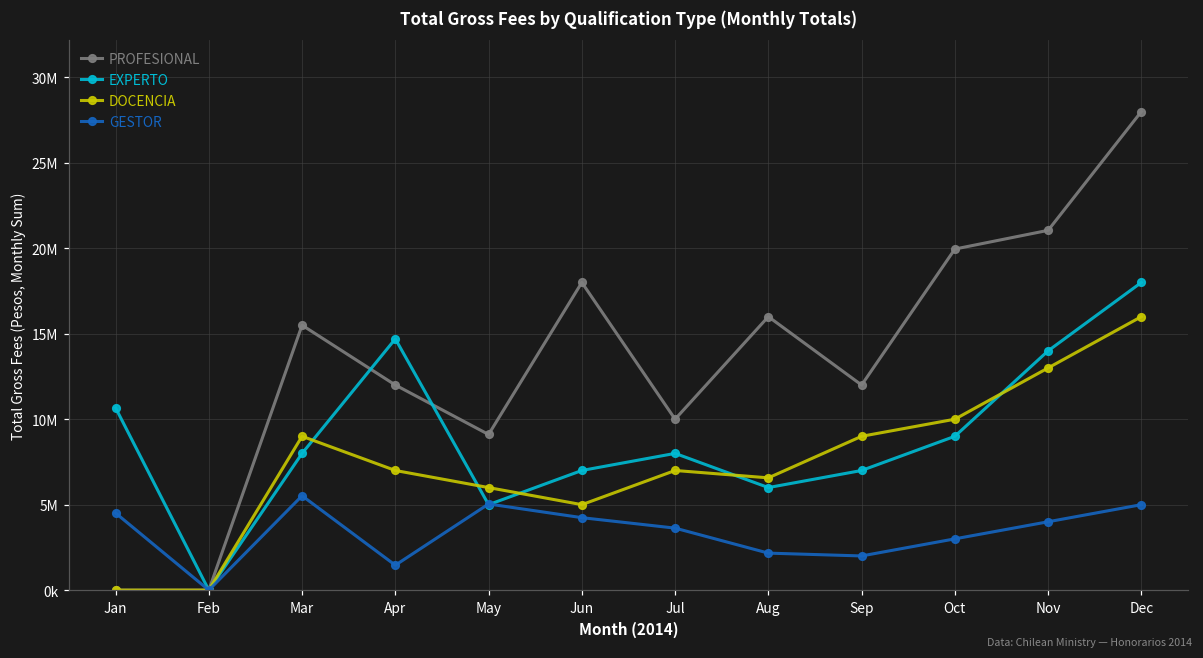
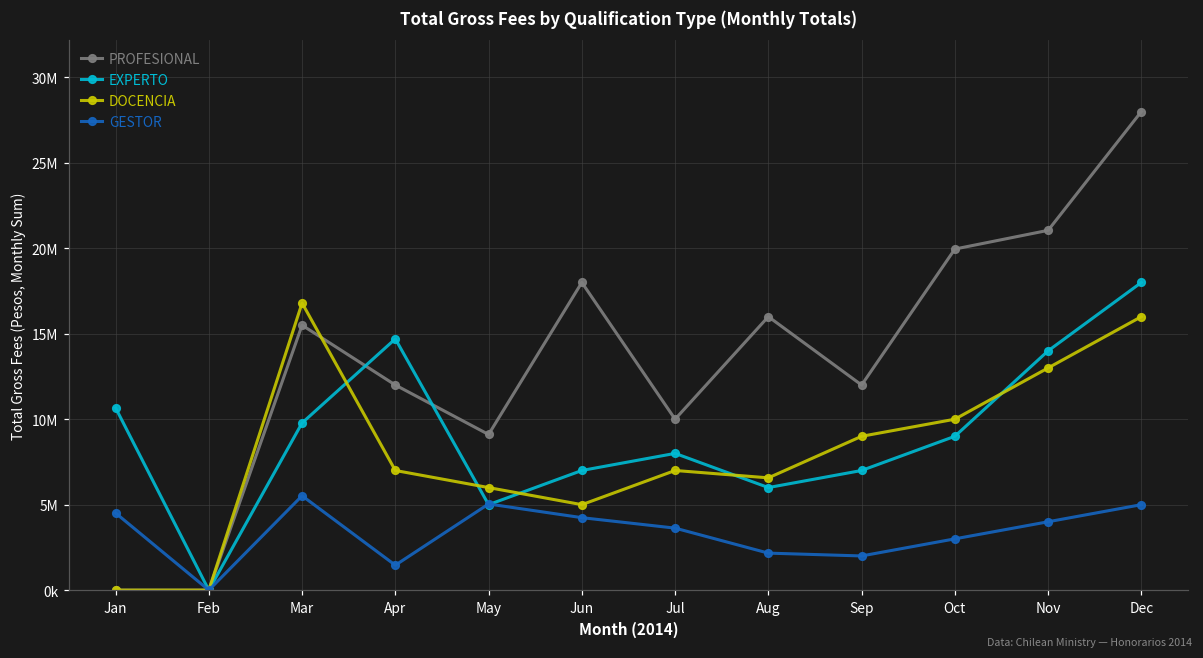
  {
    "PROFESIONAL": {
      "Mar": 15500000,
      "Apr": 12000000,
      "May": 9100000,
      "Jun": 18000000,
      "Jul": 10000000,
      "Aug": 16000000,
      "Sep": 12000000,
      "Oct": 20000000,
      "Nov": 21000000,
      "Dec": 28000000
    },
    "EXPERTO": {
      "Jan": 10700000,
-     "Mar": 8000000,
+     "Mar": 9800000,
      "Apr": 14700000,
      "Jun": 7000000,
      "Jul": 8000000,
      "Aug": 6000000,
      "Sep": 7000000,
      "Oct": 9000000,
      "Nov": 14000000,
      "Dec": 18000000
    },
    "DOCENCIA": {
-     "Mar": 9000000,
+     "Mar": 16800000,
      "Apr": 7000000,
      "May": 6000000,
      "Jun": 5000000,
      "Jul": 7000000,
      "Aug": 6600000,
      "Sep": 9000000,
      "Oct": 10000000,
      "Nov": 13000000,
      "Dec": 16000000
    },
    "GESTOR": {
      "Jan": 4500000,
      "Mar": 5500000,
      "Apr": 1500000,
      "Jun": 4200000,
      "Jul": 3600000,
      "Aug": 2200000,
      "Sep": 2000000,
      "Oct": 3000000,
      "Nov": 4000000,
      "Dec": 5000000
    }
  }
